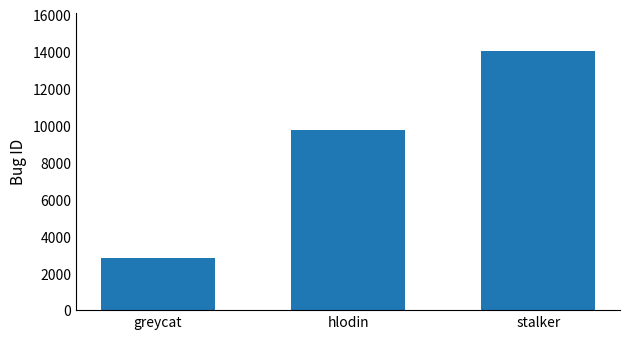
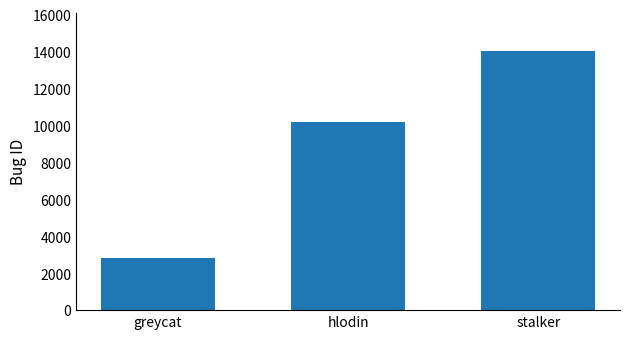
  {
    "greycat": 2800,
-   "hlodin": 9800,
+   "hlodin": 10200,
    "stalker": 14000
  }
